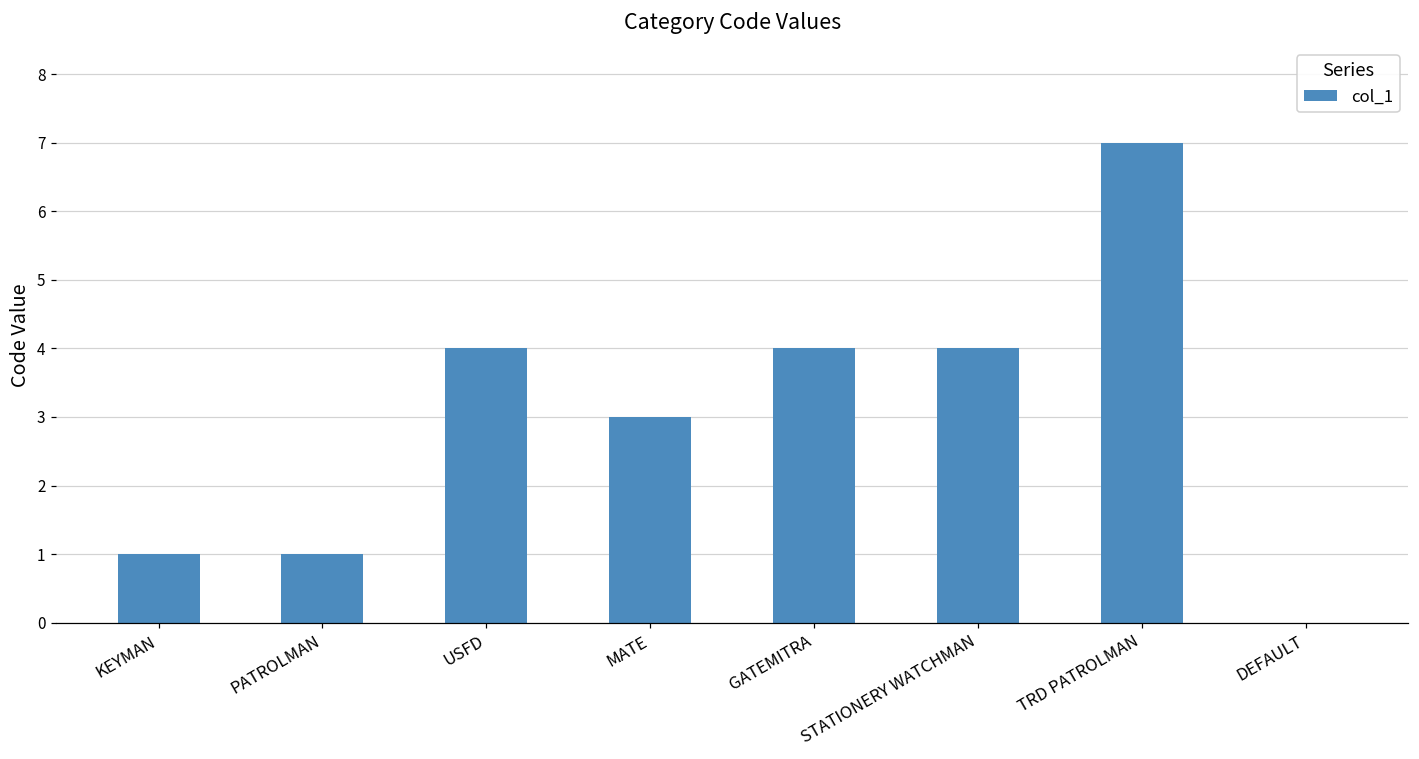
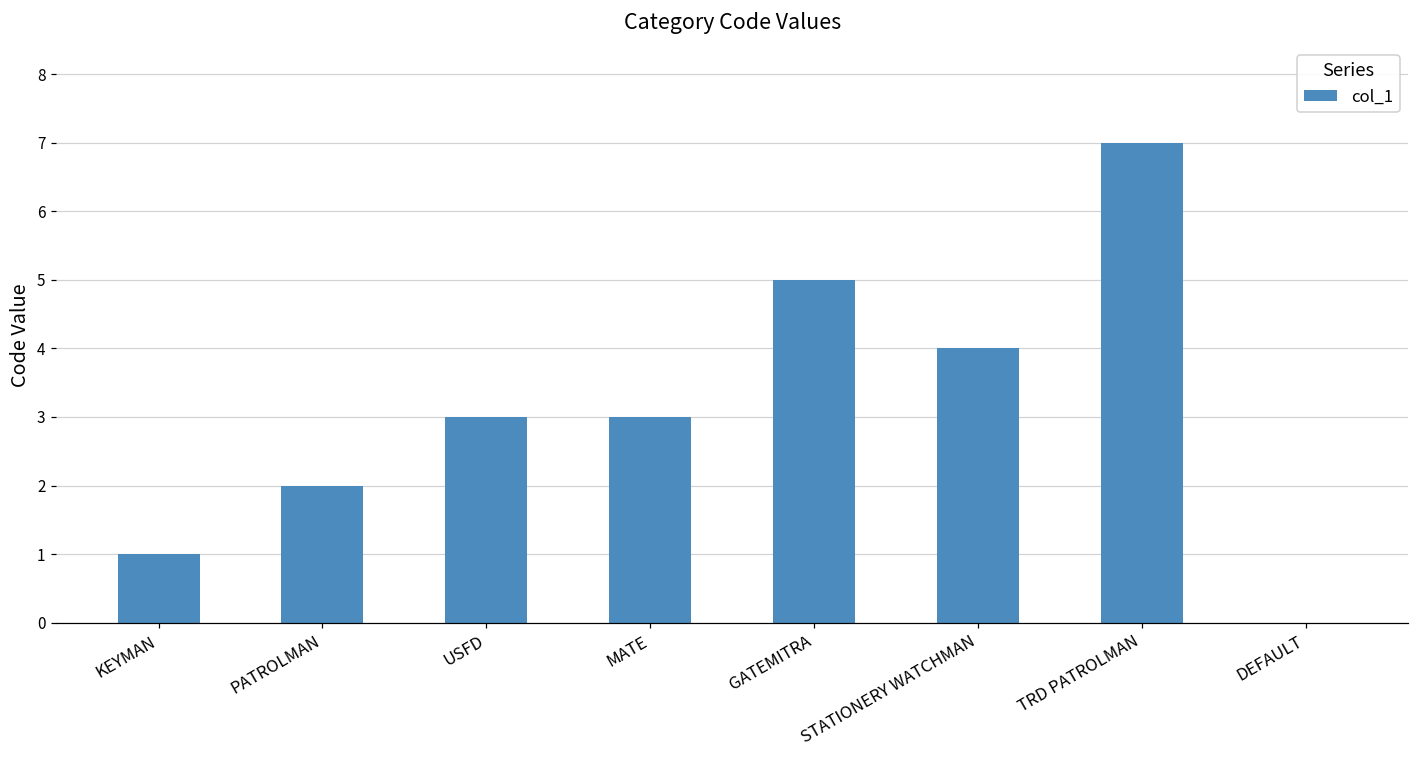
  {
    "KEYMAN": 1,
-   "PATROLMAN": 1,
-   "USFD": 4,
+   "PATROLMAN": 2,
+   "USFD": 3,
    "MATE": 3,
-   "GATEMITRA": 4,
+   "GATEMITRA": 5,
    "STATIONERY WATCHMAN": 4,
    "TRD PATROLMAN": 7,
    "DEFAULT": 0
  }
